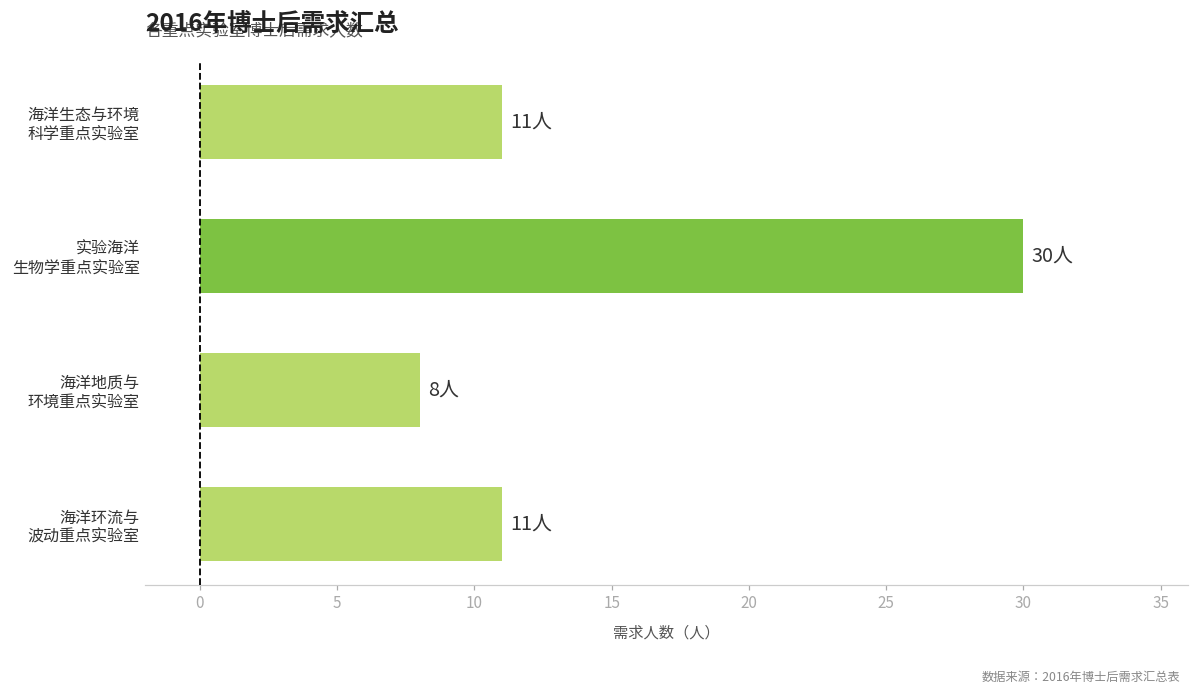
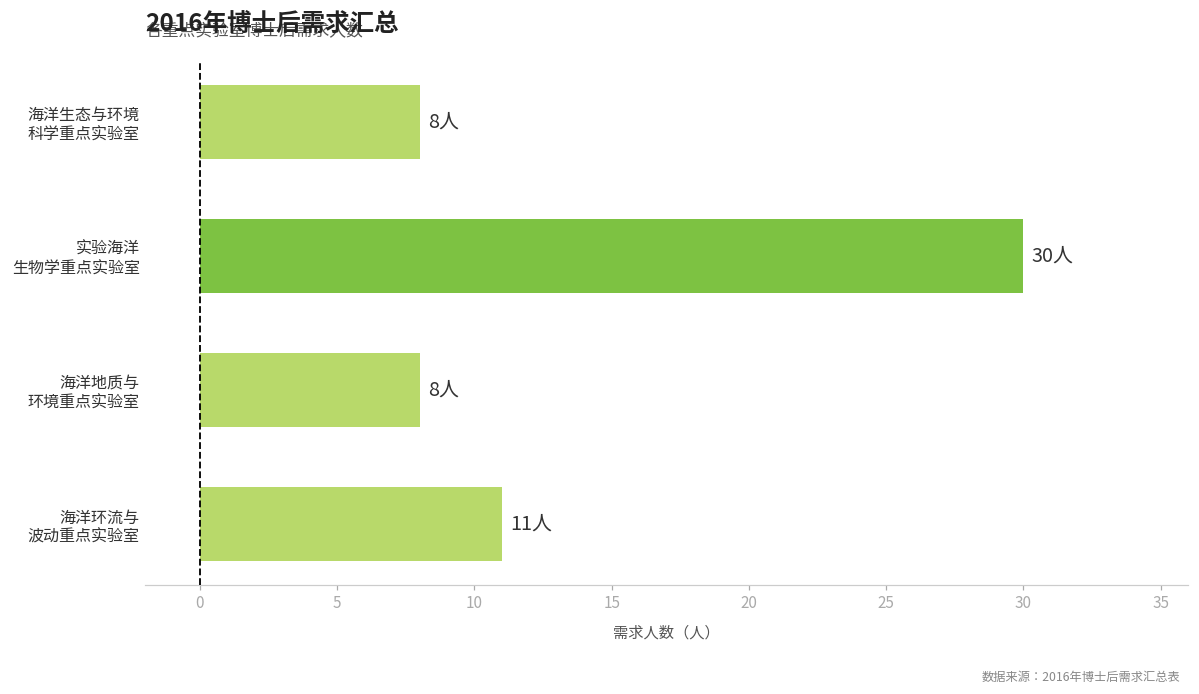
  {
-   "海洋生态与环境 科学重点实验室": "11人",
+   "海洋生态与环境 科学重点实验室": "8人",
    "实验海洋 生物学重点实验室": "30人",
    "海洋地质与 环境重点实验室": "8人",
    "海洋环流与 波动重点实验室": "11人"
  }
